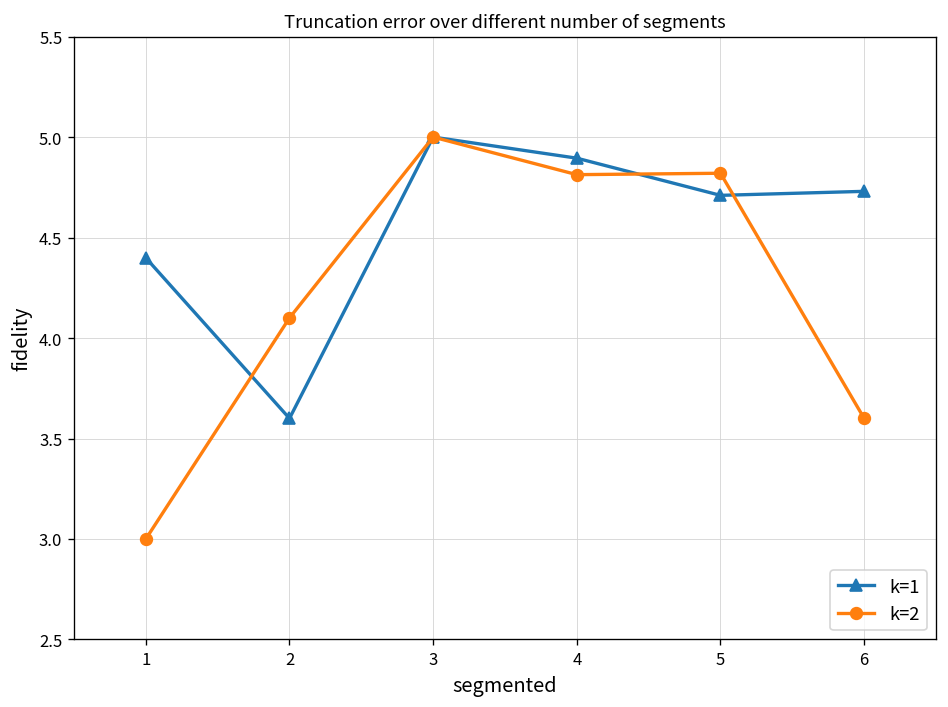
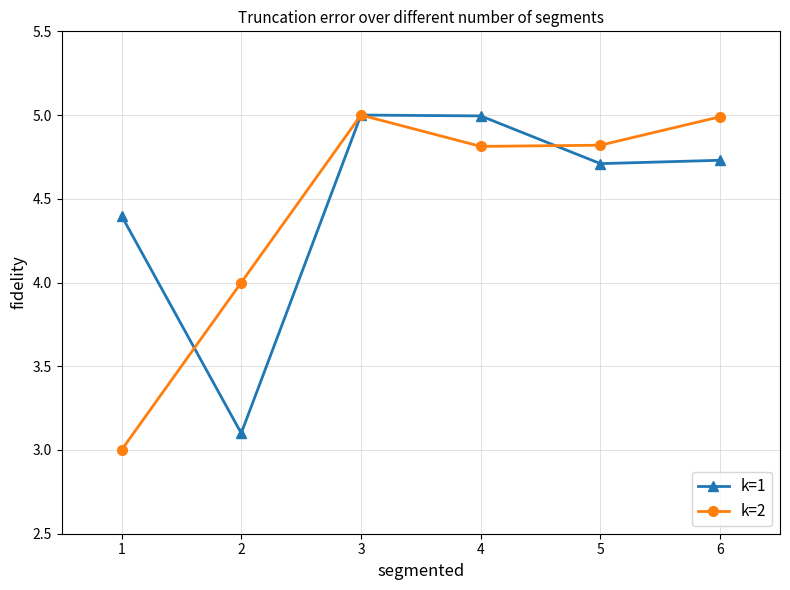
  {
    "k=1": {
      "1": 4.40,
-     "2": 3.6,
-     "4": 4.90,
+     "2": 3.1,
+     "4": 5.00,
      "5": 4.71,
      "6": 4.73
    },
    "k=2": {
      "1": 3.00,
-     "2": 4.1,
+     "2": 4.0,
      "4": 4.81,
      "5": 4.82,
-     "6": 3.60
+     "6": 4.99
    }
  }
